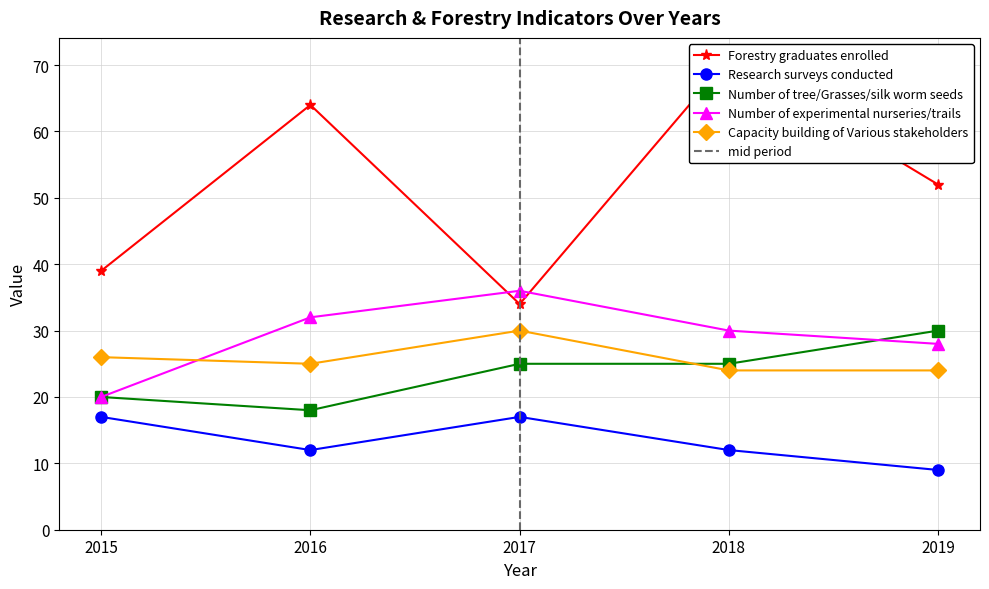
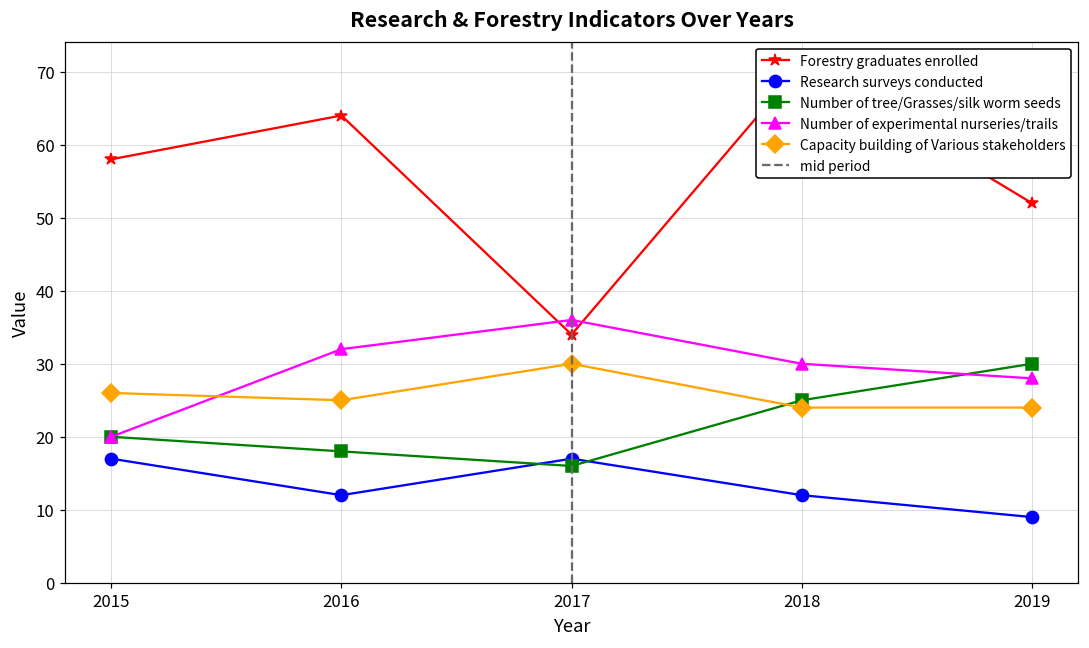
  {
    "Forestry graduates enrolled": {
-     "2015": 39,
+     "2015": 58,
      "2016": 64,
      "2017": 34,
      "2019": 52
    },
    "Research surveys conducted": {
      "2015": 17,
      "2016": 12,
      "2017": 17,
      "2018": 12,
      "2019": 9
    },
    "Number of tree/Grasses/silk worm seeds": {
      "2016": 18,
-     "2017": 25,
+     "2017": 16,
      "2018": 25,
      "2019": 30
    },
    "Number of experimental nurseries/trails": {
      "2016": 32,
      "2017": 36,
      "2018": 30,
      "2019": 28
    },
    "Capacity building of Various stakeholders": {
      "2015": 26,
      "2016": 25,
      "2017": 30,
      "2018": 24,
      "2019": 24
    }
  }
